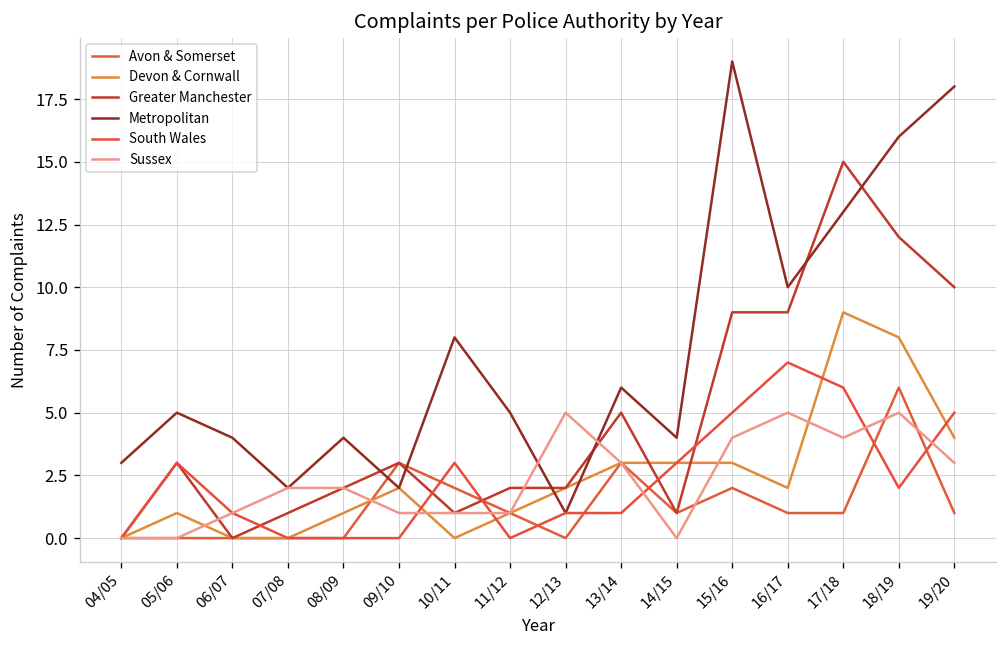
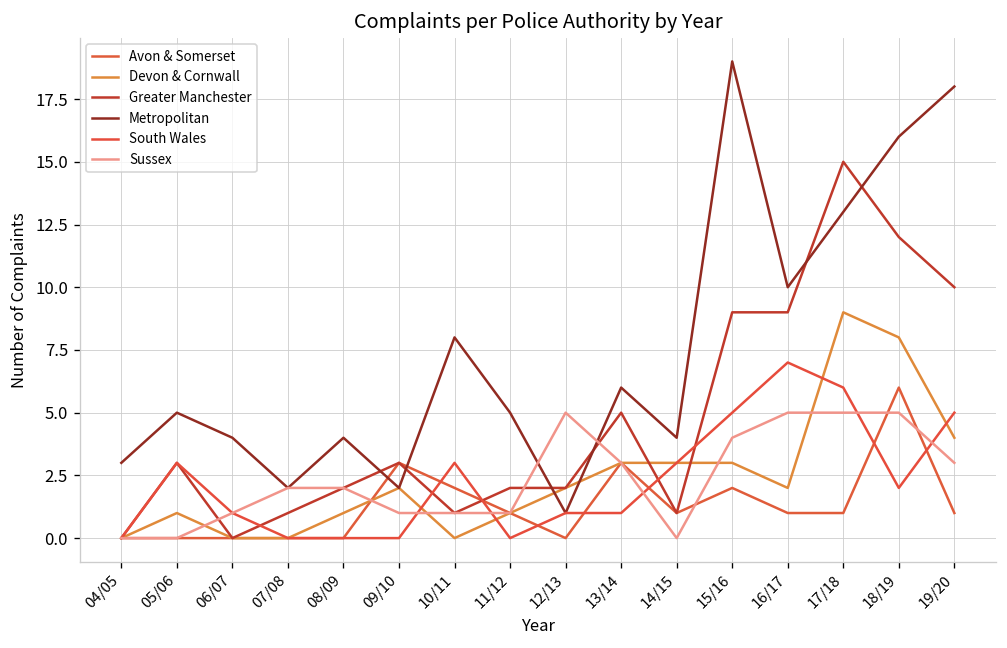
  {
    "Sussex": {
      "09/10": 1,
      "12/13": 5,
      "14/15": 0,
      "15/16": 4,
      "16/17": 5,
-     "17/18": 4,
+     "17/18": 5,
      "18/19": 5,
      "19/20": 3
    }
  }
